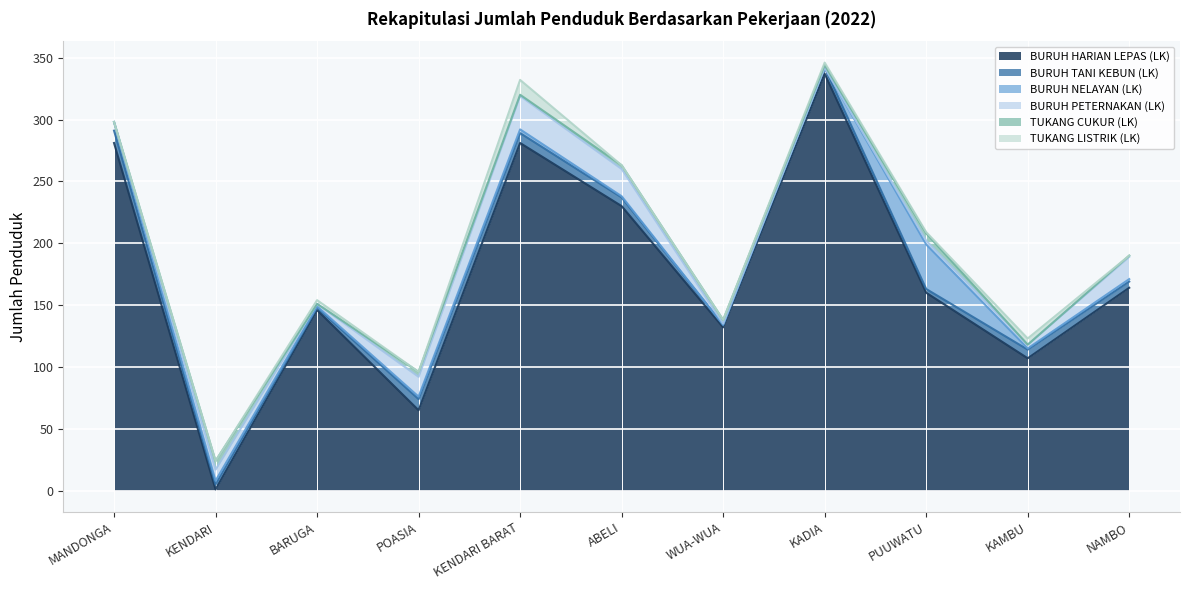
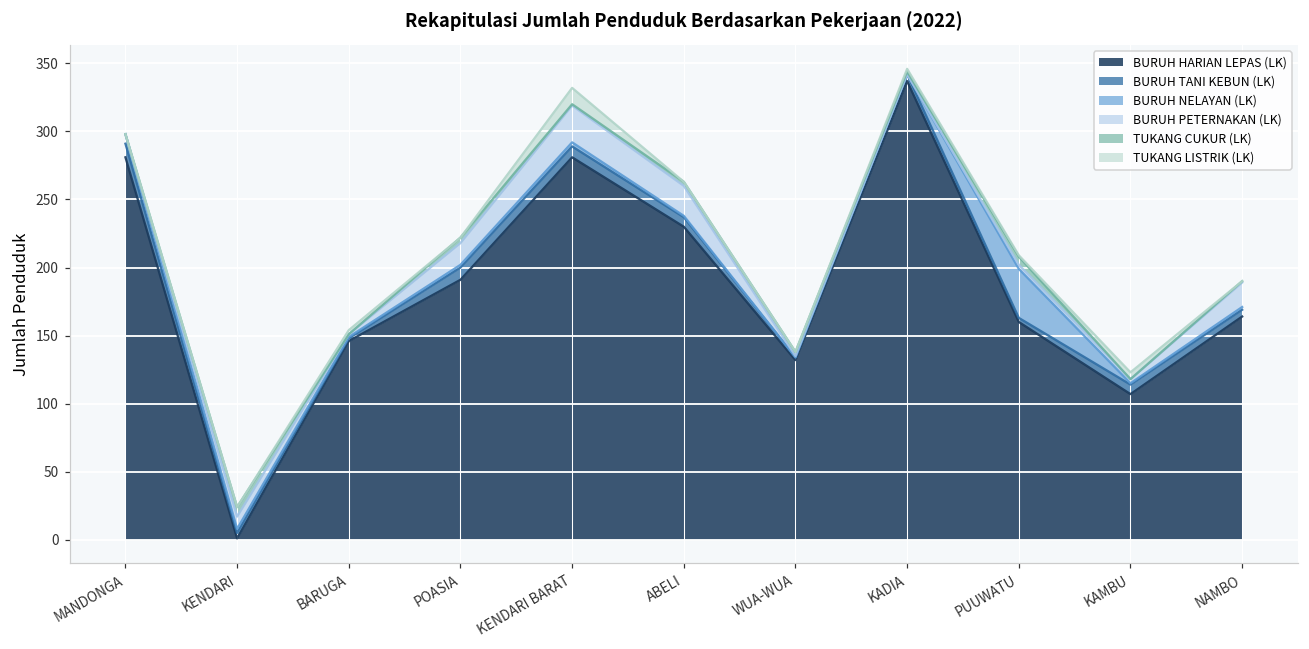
  {
    "BURUH HARIAN LEPAS (LK)": {
      "MANDONGA": 281,
      "KENDARI": 1,
-     "POASIA": 65,
+     "POASIA": 191,
      "KENDARI BARAT": 281,
      "ABELI": 230,
      "KADIA": 337,
      "PUUWATU": 160,
      "KAMBU": 107,
      "NAMBO": 164
    },
    "BURUH TANI KEBUN (LK)": {
      "MANDONGA": 10,
      "KENDARI": 4,
      "KENDARI BARAT": 8,
      "PUUWATU": 3
    }
  }
